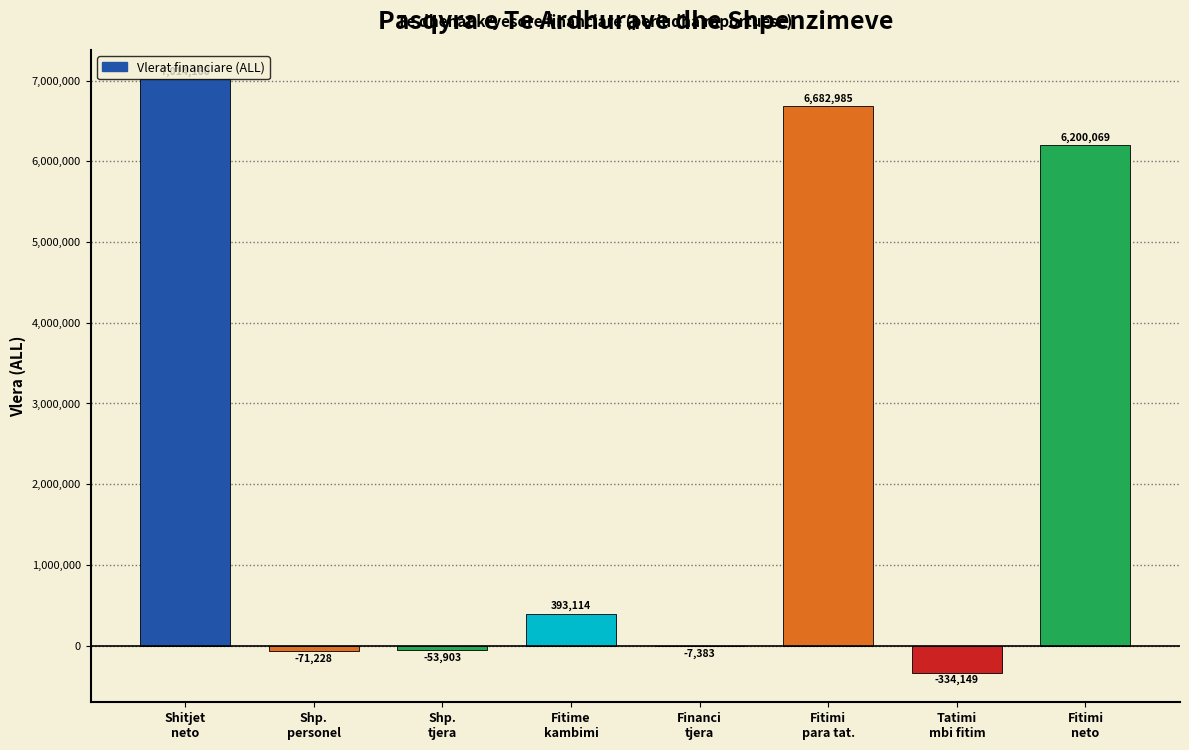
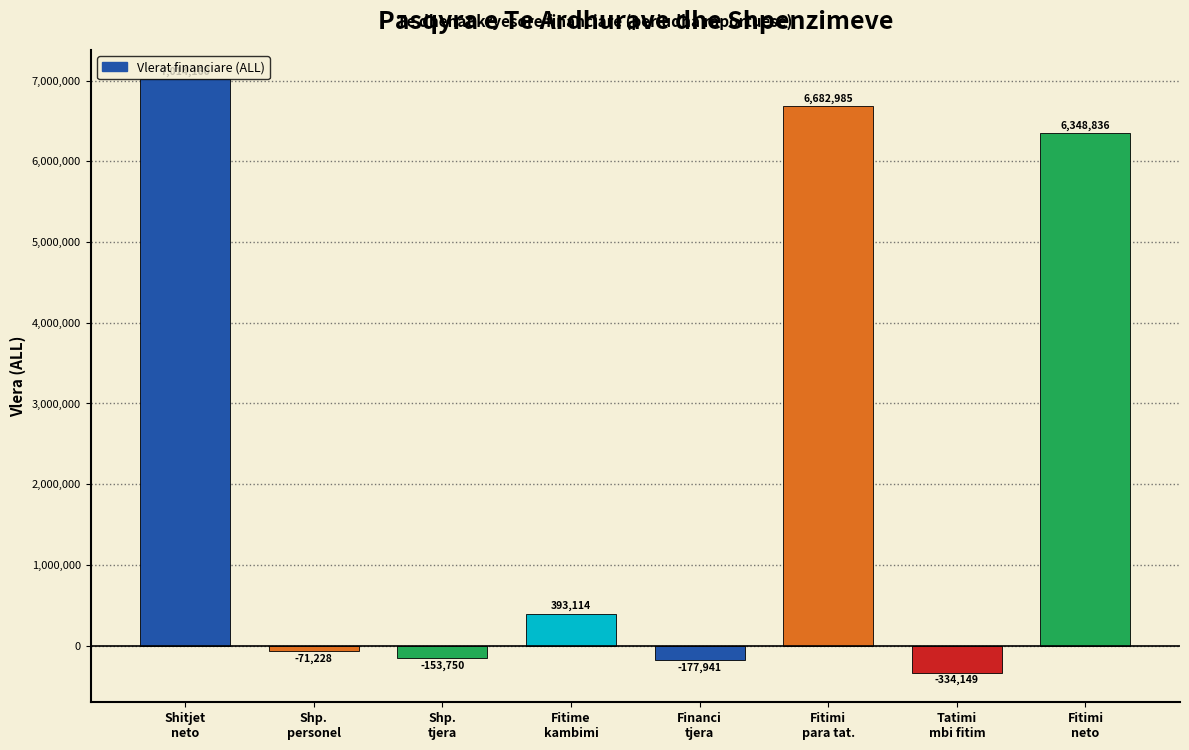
  {
    "Shp. personel": "-71,228",
-   "Shp. tjera": "-53,903",
+   "Shp. tjera": "-153,750",
    "Fitime kambimi": "393,114",
-   "Financi tjera": "-7,383",
+   "Financi tjera": "-177,941",
    "Fitimi para tat.": "6,682,985",
    "Tatimi mbi fitim": "-334,149",
-   "Fitimi neto": "6,200,069"
+   "Fitimi neto": "6,348,836"
  }
